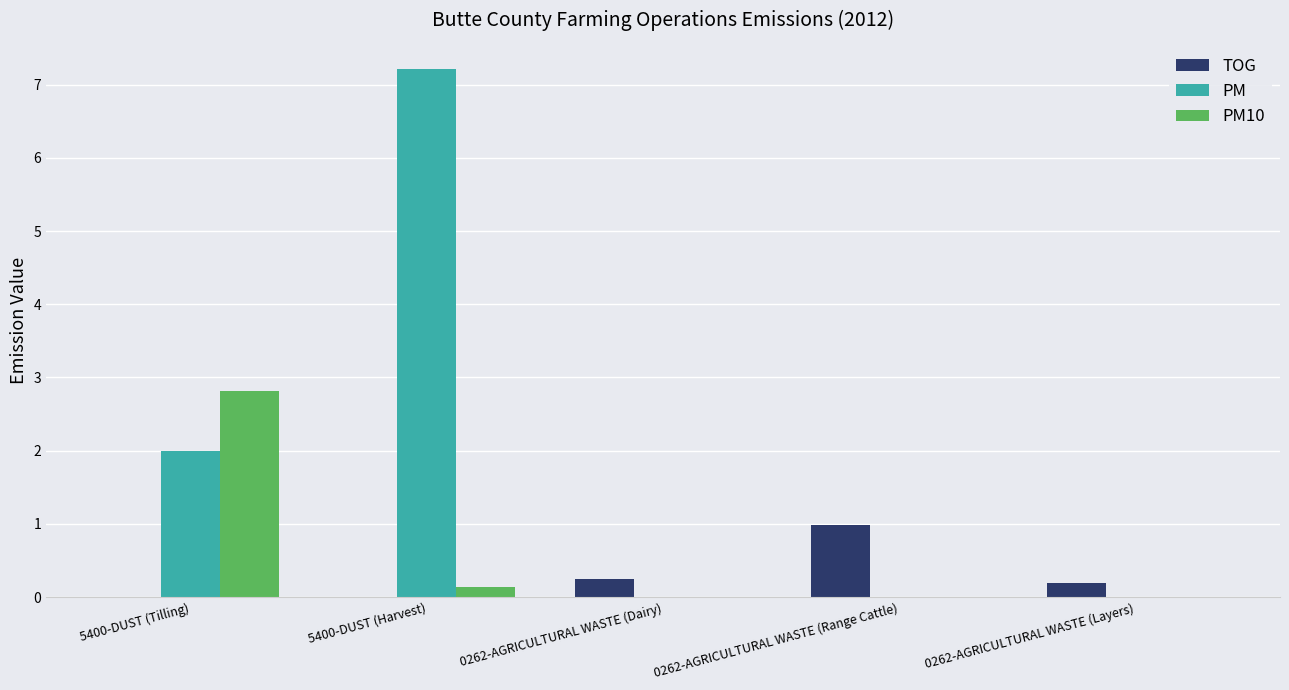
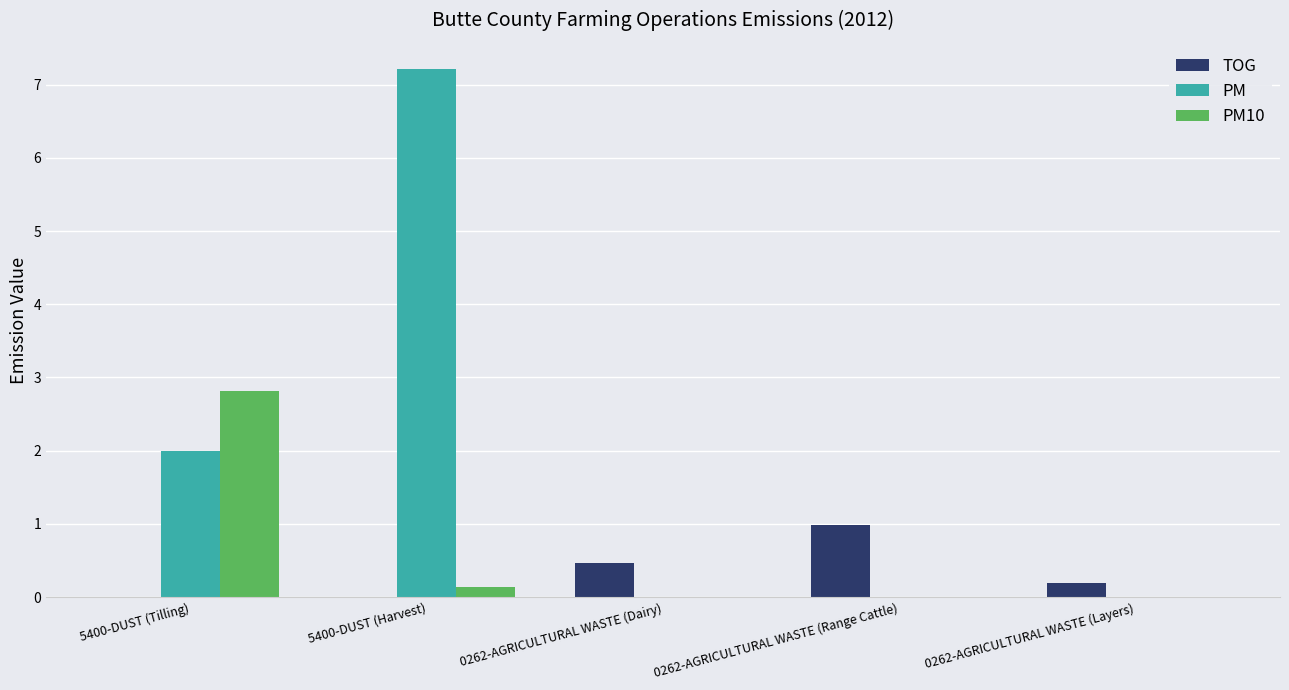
  {
    "TOG": {
      "5400-DUST (Tilling)": 0.0,
      "5400-DUST (Harvest)": 0.0,
-     "0262-AGRICULTURAL WASTE (Dairy)": 0.3,
+     "0262-AGRICULTURAL WASTE (Dairy)": 0.5,
      "0262-AGRICULTURAL WASTE (Range Cattle)": 1.0,
      "0262-AGRICULTURAL WASTE (Layers)": 0.2
    },
    "PM": {
      "5400-DUST (Tilling)": 2.0,
      "5400-DUST (Harvest)": 7.2,
      "0262-AGRICULTURAL WASTE (Dairy)": 0.0,
      "0262-AGRICULTURAL WASTE (Range Cattle)": 0.0,
      "0262-AGRICULTURAL WASTE (Layers)": 0.0
    },
    "PM10": {
      "5400-DUST (Tilling)": 2.8,
      "5400-DUST (Harvest)": 0.1,
      "0262-AGRICULTURAL WASTE (Dairy)": 0.0,
      "0262-AGRICULTURAL WASTE (Range Cattle)": 0.0,
      "0262-AGRICULTURAL WASTE (Layers)": 0.0
    }
  }
